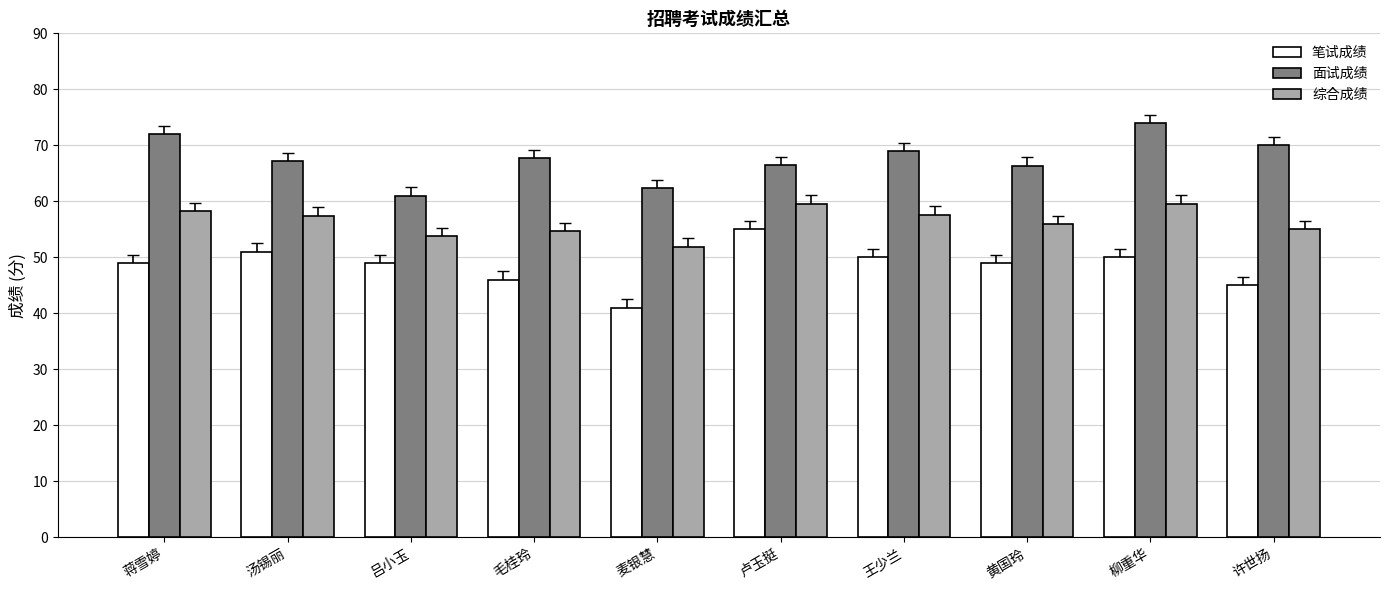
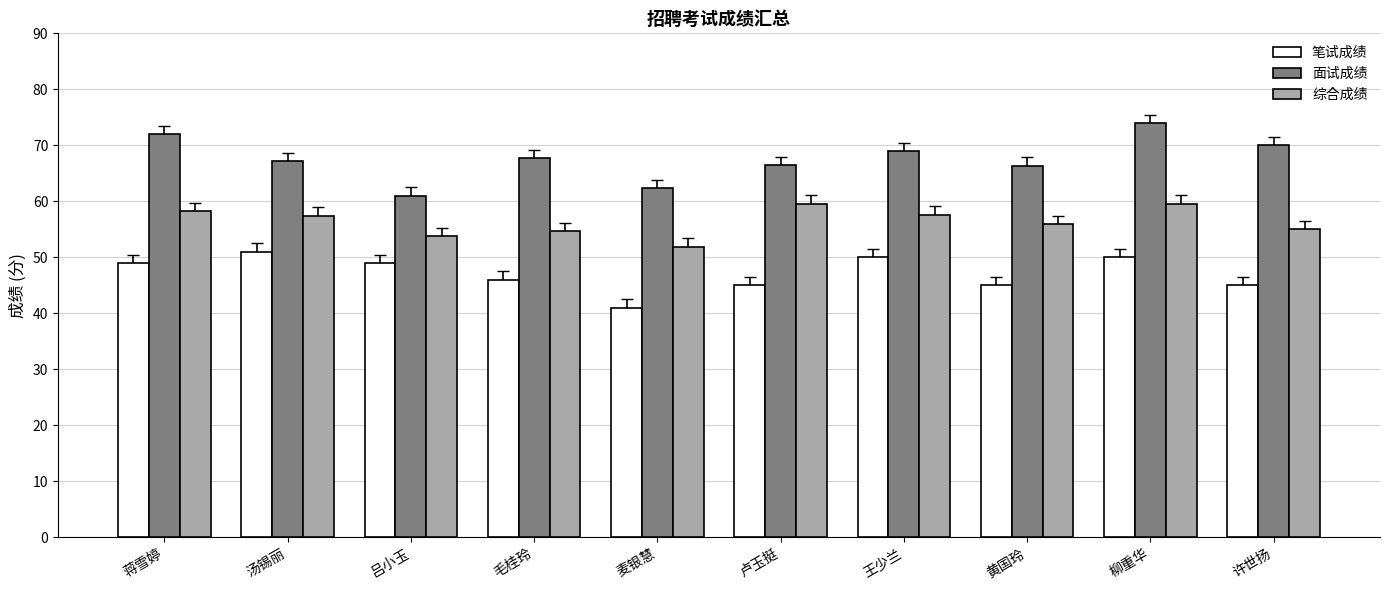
  {
    "笔试成绩": {
      "蒋雪婷": 49,
      "汤锡丽": 51,
      "吕小玉": 49,
      "毛桂玲": 46,
      "麦银慧": 41,
-     "卢玉挺": 55,
+     "卢玉挺": 45,
      "王少兰": 50,
-     "黄国玲": 49,
+     "黄国玲": 45,
      "柳重华": 50,
      "许世扬": 45
    },
    "面试成绩": {
      "蒋雪婷": 72,
      "汤锡丽": 67,
      "吕小玉": 61,
      "毛桂玲": 68,
      "麦银慧": 62,
      "卢玉挺": 67,
      "王少兰": 69,
      "黄国玲": 66,
      "柳重华": 74,
      "许世扬": 70
    },
    "综合成绩": {
      "蒋雪婷": 58,
      "汤锡丽": 57,
      "吕小玉": 54,
      "毛桂玲": 55,
      "麦银慧": 52,
      "卢玉挺": 60,
      "王少兰": 58,
      "黄国玲": 56,
      "柳重华": 60,
      "许世扬": 55
    }
  }
